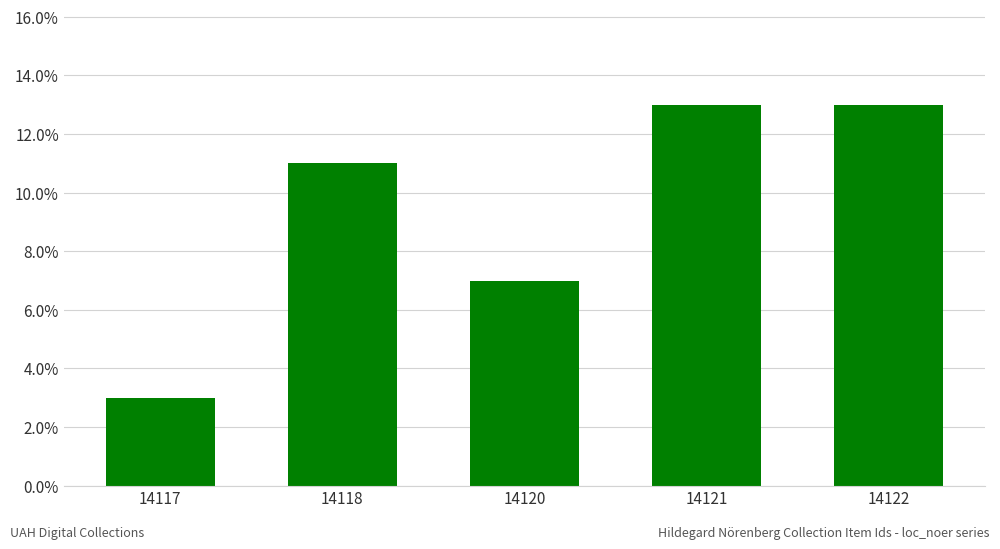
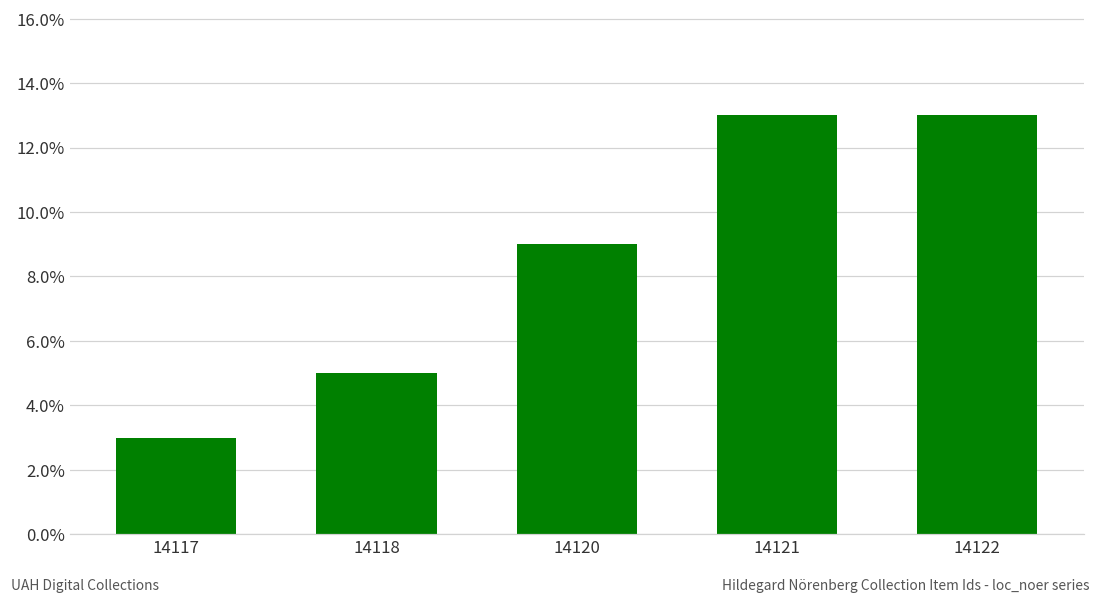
  {
    "14117": "3.0%",
-   "14118": "11.0%",
-   "14120": "7.0%",
+   "14118": "5.0%",
+   "14120": "9.0%",
    "14121": "13.0%",
    "14122": "13.0%"
  }
